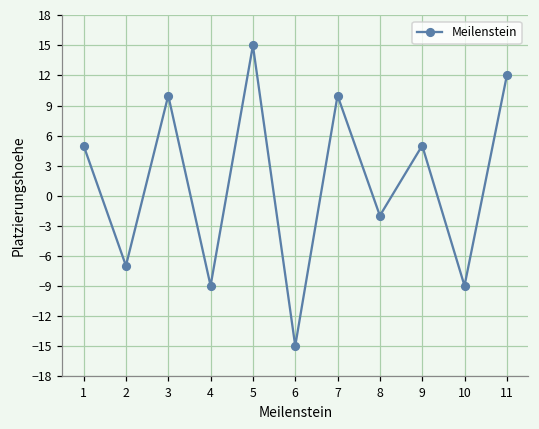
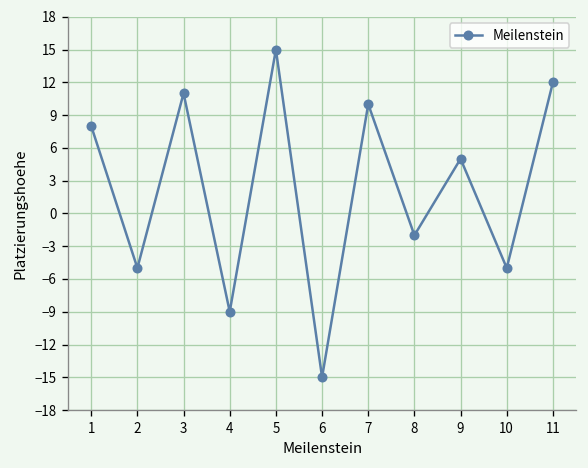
  {
-   "1": 5,
-   "2": -7,
-   "3": 10,
+   "1": 8,
+   "2": -5,
+   "3": 11,
    "4": -9,
    "5": 15,
    "6": -15,
    "7": 10,
    "8": -2,
    "9": 5,
-   "10": -9,
+   "10": -5,
    "11": 12
  }
